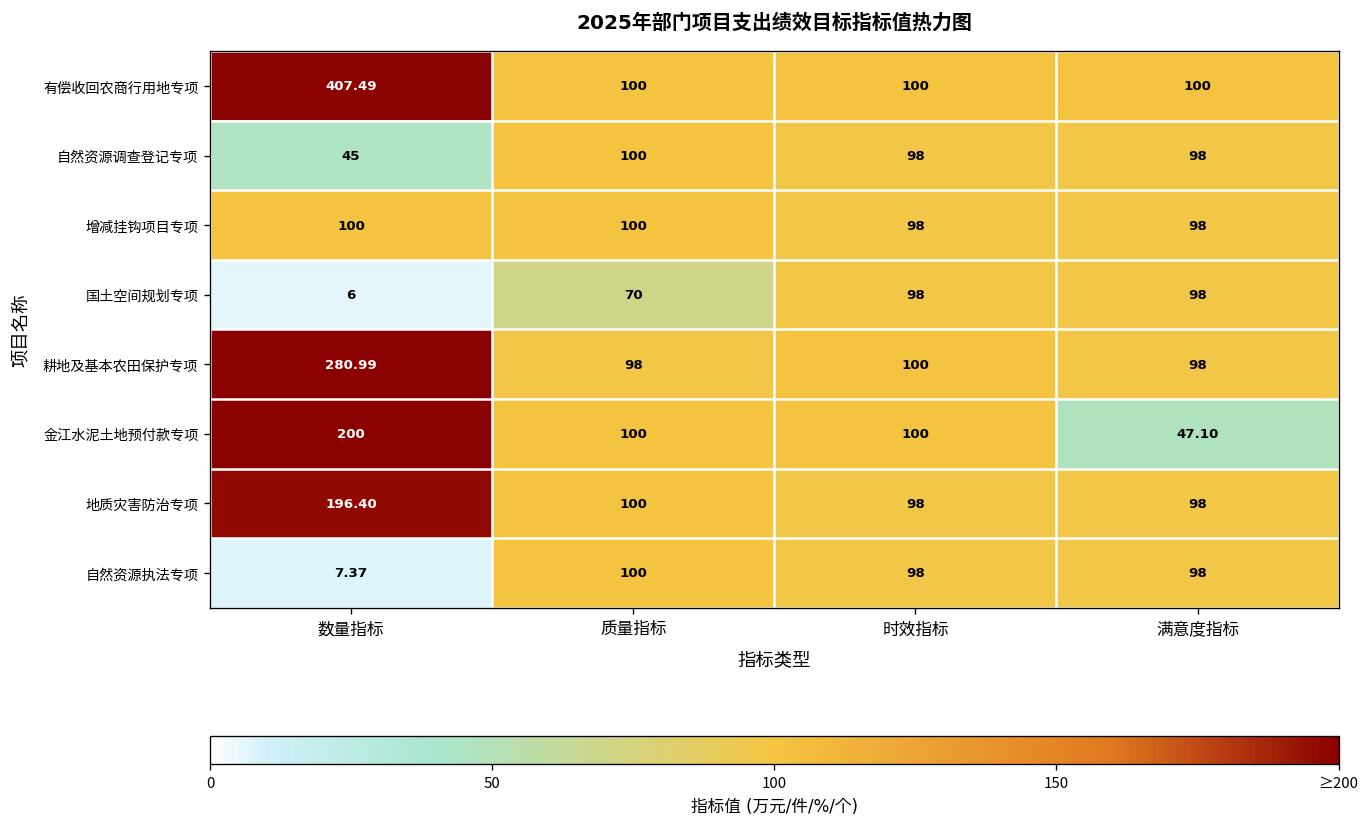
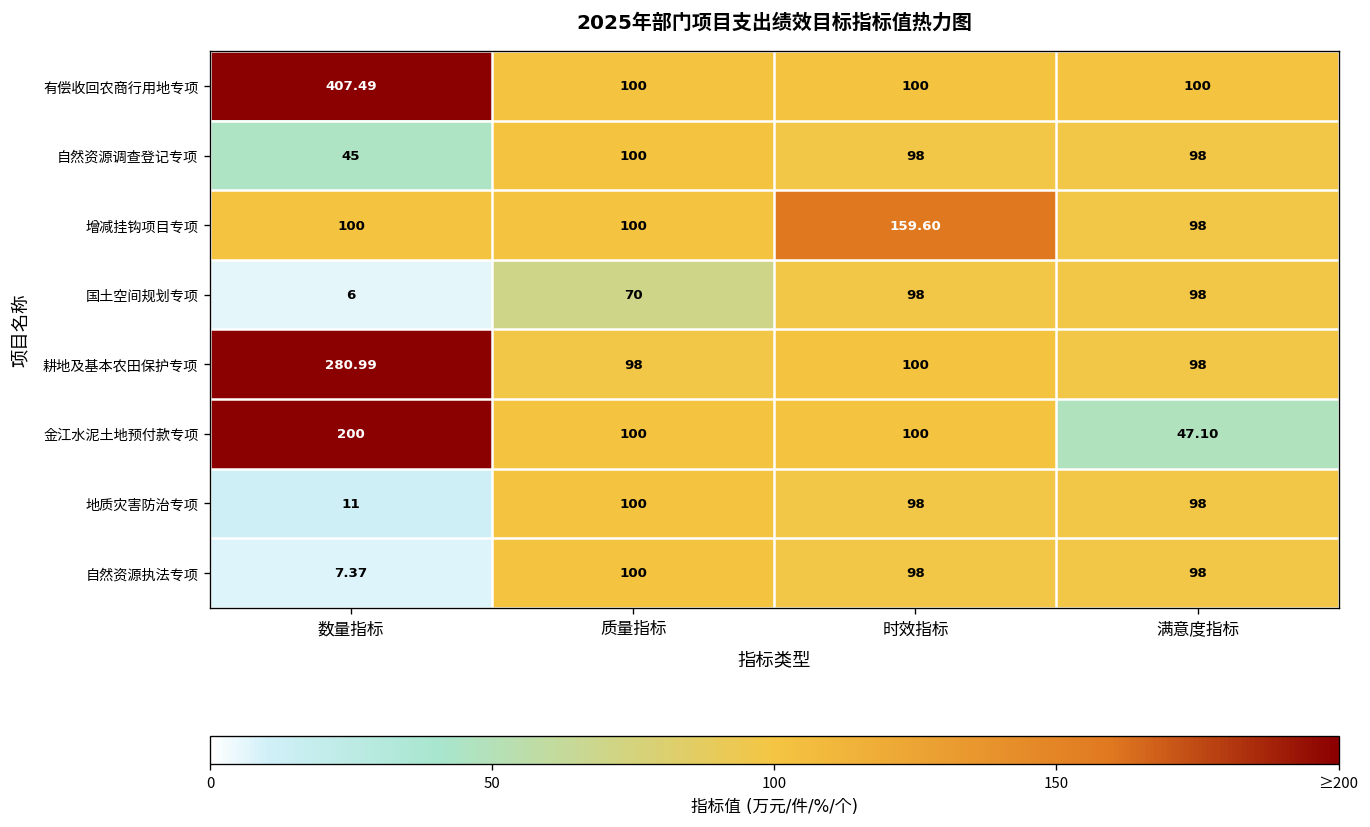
  {
    "有偿收回农商行用地专项": {
      "数量指标": 407.49,
      "质量指标": 100,
      "时效指标": 100,
      "满意度指标": 100
    },
    "自然资源调查登记专项": {
      "数量指标": 45,
      "质量指标": 100,
      "时效指标": 98,
      "满意度指标": 98
    },
    "增减挂钩项目专项": {
      "数量指标": 100,
      "质量指标": 100,
-     "时效指标": 98,
+     "时效指标": 159.60,
      "满意度指标": 98
    },
    "国土空间规划专项": {
      "数量指标": 6,
      "质量指标": 70,
      "时效指标": 98,
      "满意度指标": 98
    },
    "耕地及基本农田保护专项": {
      "数量指标": 280.99,
      "质量指标": 98,
      "时效指标": 100,
      "满意度指标": 98
    },
    "金江水泥土地预付款专项": {
      "数量指标": 200,
      "质量指标": 100,
      "时效指标": 100,
      "满意度指标": 47.10
    },
    "地质灾害防治专项": {
-     "数量指标": 196.40,
+     "数量指标": 11,
      "质量指标": 100,
      "时效指标": 98,
      "满意度指标": 98
    },
    "自然资源执法专项": {
      "数量指标": 7.37,
      "质量指标": 100,
      "时效指标": 98,
      "满意度指标": 98
    }
  }
